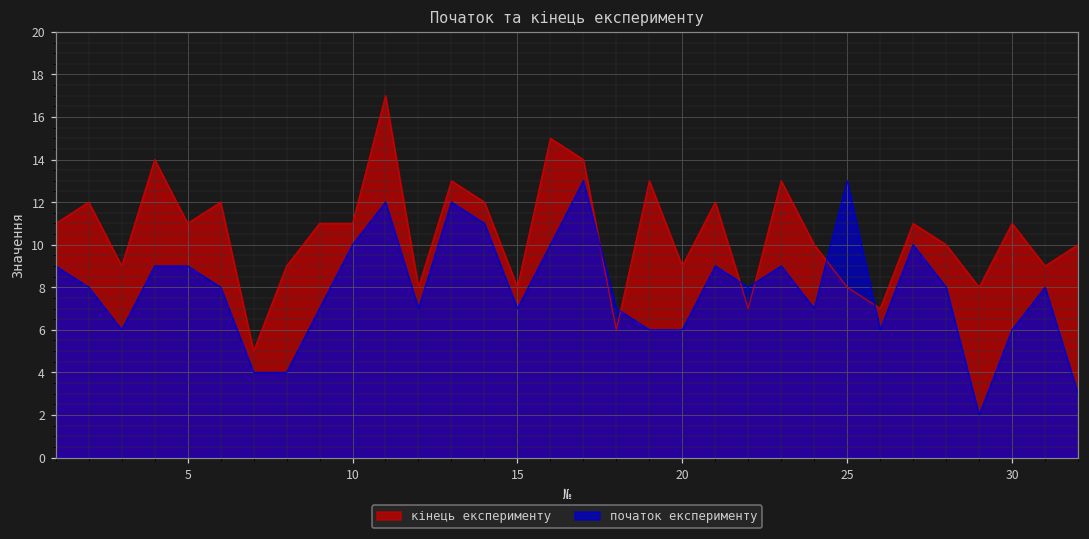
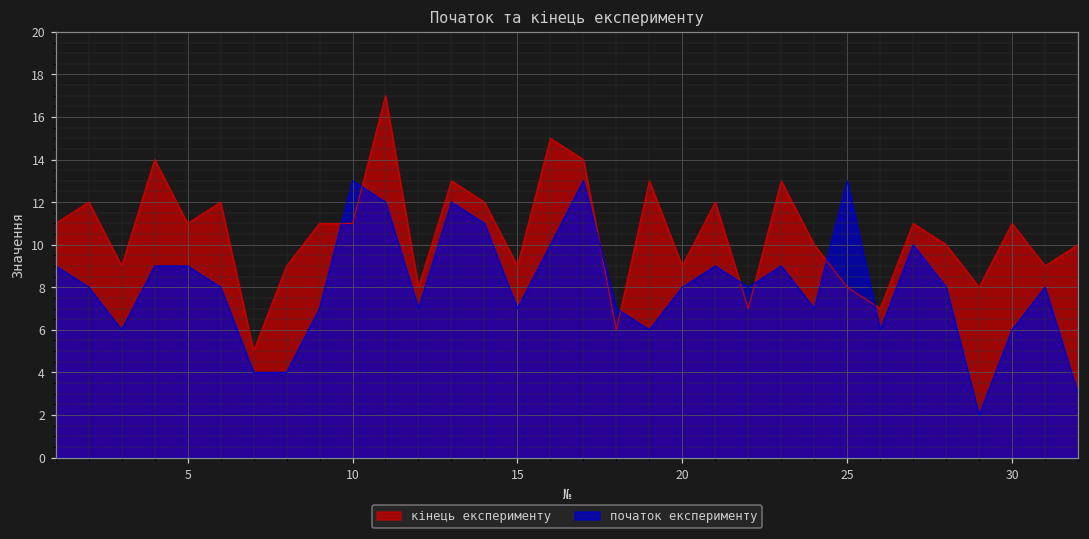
  {
    "кінець експерименту": {
      "5": 11,
      "10": 11,
-     "15": 8,
+     "15": 9,
      "20": 9,
      "25": 8,
      "30": 11
    },
    "початок експерименту": {
      "5": 9,
-     "10": 10,
+     "10": 13,
      "15": 7,
-     "20": 6,
+     "20": 8,
      "25": 13,
      "30": 6
    }
  }
